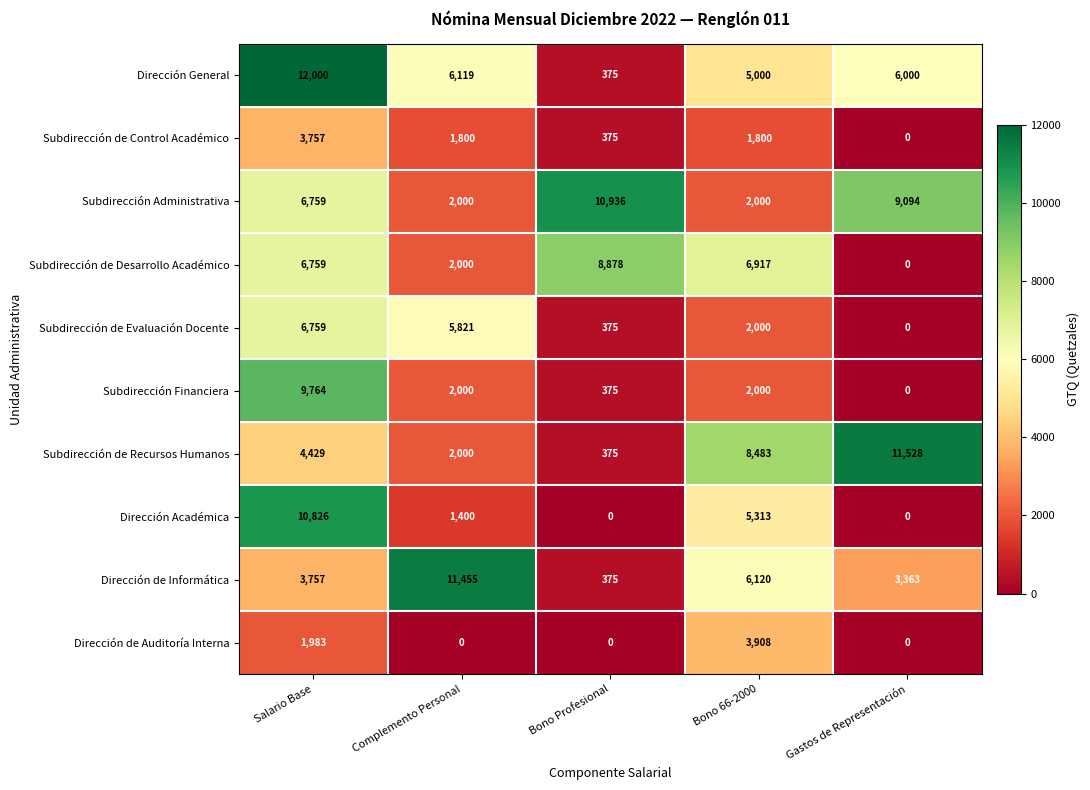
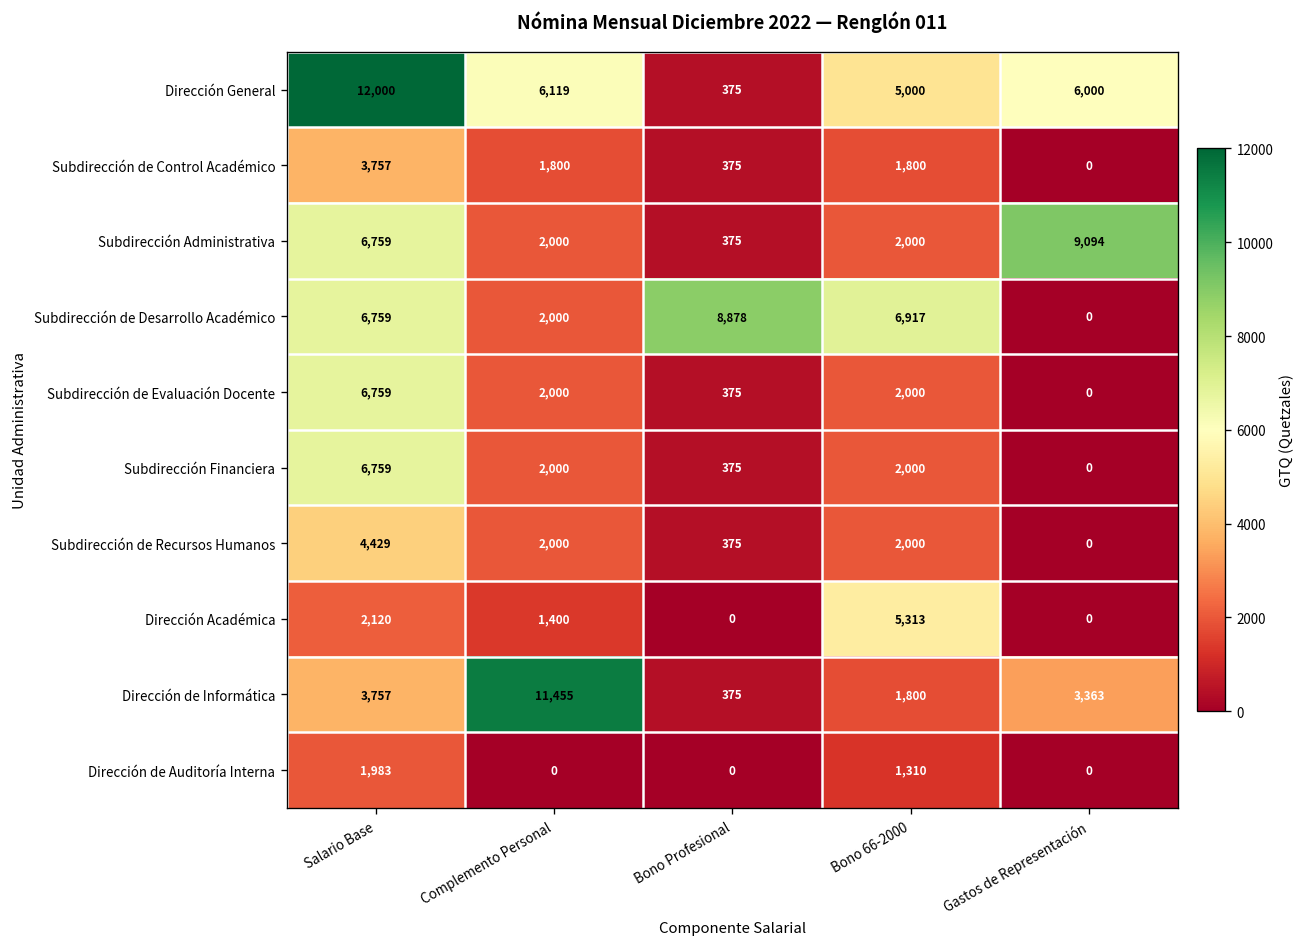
  {
    "Dirección General": {
      "Salario Base": "12,000",
      "Complemento Personal": "6,119",
      "Bono Profesional": "375",
      "Bono 66-2000": "5,000",
      "Gastos de Representación": "6,000"
    },
    "Subdirección de Control Académico": {
      "Salario Base": "3,757",
      "Complemento Personal": "1,800",
      "Bono Profesional": "375",
      "Bono 66-2000": "1,800",
      "Gastos de Representación": "0"
    },
    "Subdirección Administrativa": {
      "Salario Base": "6,759",
      "Complemento Personal": "2,000",
-     "Bono Profesional": "10,936",
+     "Bono Profesional": "375",
      "Bono 66-2000": "2,000",
      "Gastos de Representación": "9,094"
    },
    "Subdirección de Desarrollo Académico": {
      "Salario Base": "6,759",
      "Complemento Personal": "2,000",
      "Bono Profesional": "8,878",
      "Bono 66-2000": "6,917",
      "Gastos de Representación": "0"
    },
    "Subdirección de Evaluación Docente": {
      "Salario Base": "6,759",
-     "Complemento Personal": "5,821",
+     "Complemento Personal": "2,000",
      "Bono Profesional": "375",
      "Bono 66-2000": "2,000",
      "Gastos de Representación": "0"
    },
    "Subdirección Financiera": {
-     "Salario Base": "9,764",
+     "Salario Base": "6,759",
      "Complemento Personal": "2,000",
      "Bono Profesional": "375",
      "Bono 66-2000": "2,000",
      "Gastos de Representación": "0"
    },
    "Subdirección de Recursos Humanos": {
      "Salario Base": "4,429",
      "Complemento Personal": "2,000",
      "Bono Profesional": "375",
-     "Bono 66-2000": "8,483",
-     "Gastos de Representación": "11,528"
+     "Bono 66-2000": "2,000",
+     "Gastos de Representación": "0"
    },
    "Dirección Académica": {
-     "Salario Base": "10,826",
+     "Salario Base": "2,120",
      "Complemento Personal": "1,400",
      "Bono Profesional": "0",
      "Bono 66-2000": "5,313",
      "Gastos de Representación": "0"
    },
    "Dirección de Informática": {
      "Salario Base": "3,757",
      "Complemento Personal": "11,455",
      "Bono Profesional": "375",
-     "Bono 66-2000": "6,120",
+     "Bono 66-2000": "1,800",
      "Gastos de Representación": "3,363"
    },
    "Dirección de Auditoría Interna": {
      "Salario Base": "1,983",
      "Complemento Personal": "0",
      "Bono Profesional": "0",
-     "Bono 66-2000": "3,908",
+     "Bono 66-2000": "1,310",
      "Gastos de Representación": "0"
    }
  }
